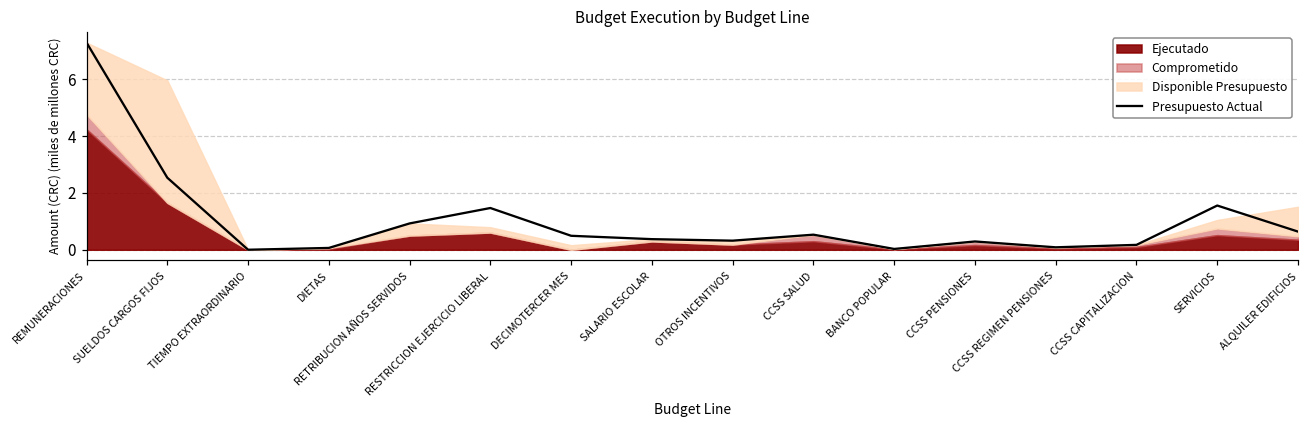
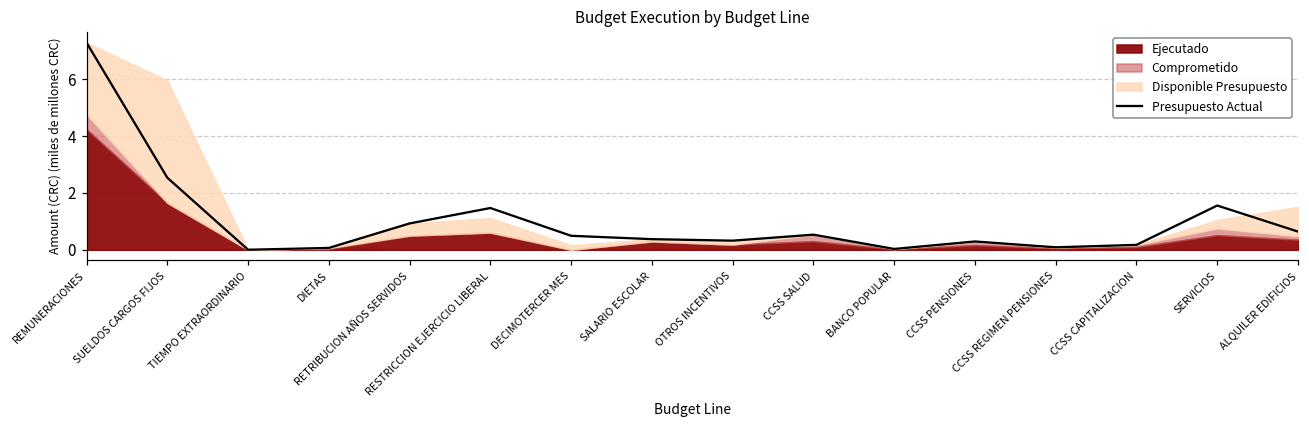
  {
    "Ejecutado": {
      "REMUNERACIONES": 4.2,
      "CCSS SALUD": 0.3,
      "CCSS PENSIONES": 0.2,
      "SERVICIOS": 0.5,
      "ALQUILER EDIFICIOS": 0.4
    },
    "Presupuesto Actual": {
      "SUELDOS CARGOS FIJOS": 2.5,
      "RESTRICCION EJERCICIO LIBERAL": 1.5,
      "DECIMOTERCER MES": 0.5,
      "SERVICIOS": 1.6,
      "ALQUILER EDIFICIOS": 0.6
    },
    "Comprometido": {
      "REMUNERACIONES": 0.5,
      "SERVICIOS": 0.2,
      "ALQUILER EDIFICIOS": 0.1
    },
    "Disponible Presupuesto": {
      "SUELDOS CARGOS FIJOS": 4.3,
-     "RESTRICCION EJERCICIO LIBERAL": 0.2,
+     "RESTRICCION EJERCICIO LIBERAL": 0.5,
      "DECIMOTERCER MES": 0.2,
      "SERVICIOS": 0.3,
      "ALQUILER EDIFICIOS": 1.0
    }
  }
